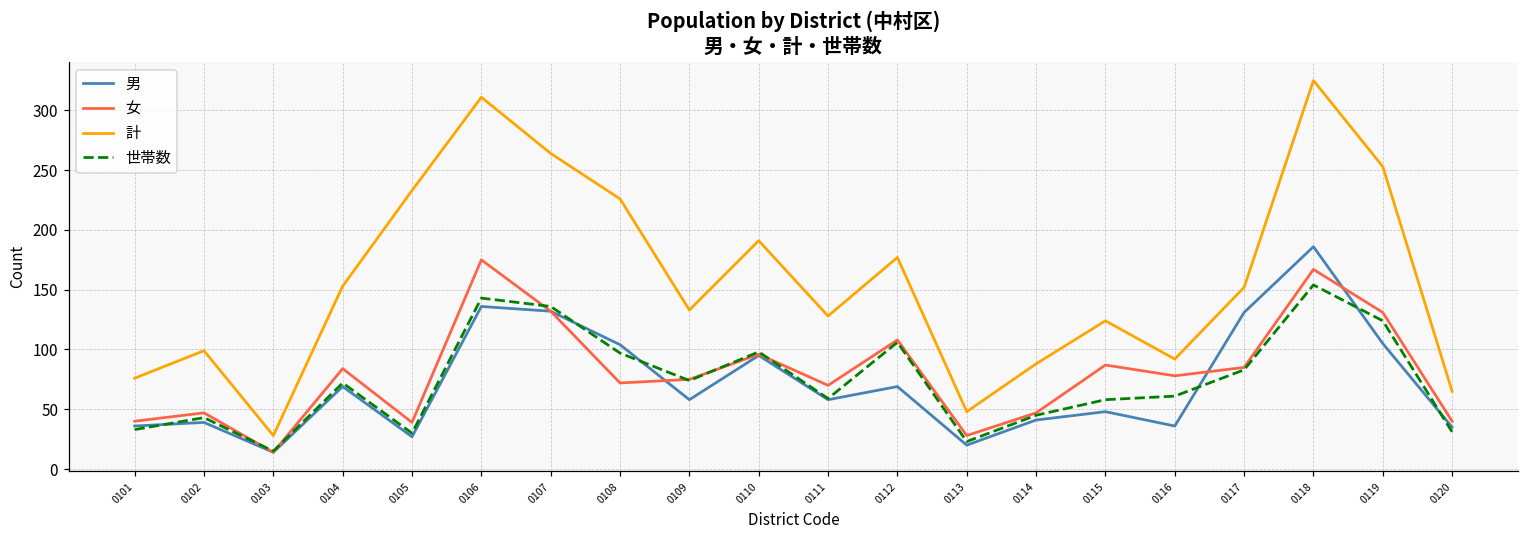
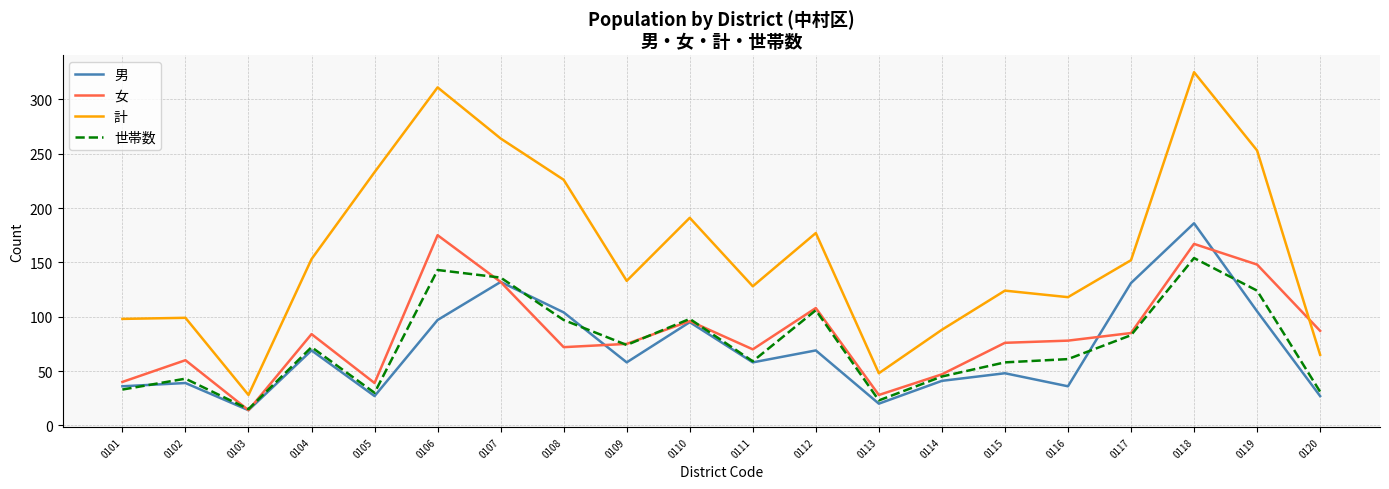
  {
    "男": {
      "0101": 36,
      "0102": 39,
      "0104": 69,
      "0105": 27,
-     "0106": 136,
+     "0106": 97,
      "0108": 104,
      "0109": 58,
      "0112": 69,
      "0113": 20,
      "0114": 41,
      "0115": 48,
      "0116": 36,
      "0117": 131,
      "0118": 186,
      "0119": 105,
-     "0120": 35
+     "0120": 27
    },
    "女": {
      "0101": 40,
-     "0102": 47,
+     "0102": 60,
      "0104": 84,
      "0105": 39,
      "0106": 175,
      "0108": 72,
      "0111": 70,
      "0113": 28,
-     "0115": 87,
+     "0115": 76,
      "0116": 78,
      "0118": 167,
-     "0119": 131,
-     "0120": 40
+     "0119": 148,
+     "0120": 87
    },
    "計": {
-     "0101": 76,
+     "0101": 98,
      "0102": 99,
      "0103": 28,
      "0104": 153,
      "0105": 233,
      "0106": 311,
      "0107": 264,
      "0108": 226,
      "0109": 133,
      "0110": 191,
      "0111": 128,
      "0112": 177,
      "0113": 48,
      "0114": 88,
      "0115": 124,
-     "0116": 92,
+     "0116": 118,
      "0117": 152,
      "0118": 325,
      "0119": 253,
      "0120": 65
    },
    "世帯数": {
      "0101": 33,
      "0102": 43,
      "0104": 72,
      "0105": 30,
      "0106": 143,
      "0107": 136,
      "0108": 97,
      "0113": 23,
      "0115": 58,
      "0116": 61,
      "0118": 154,
      "0119": 124,
      "0120": 31
    }
  }
